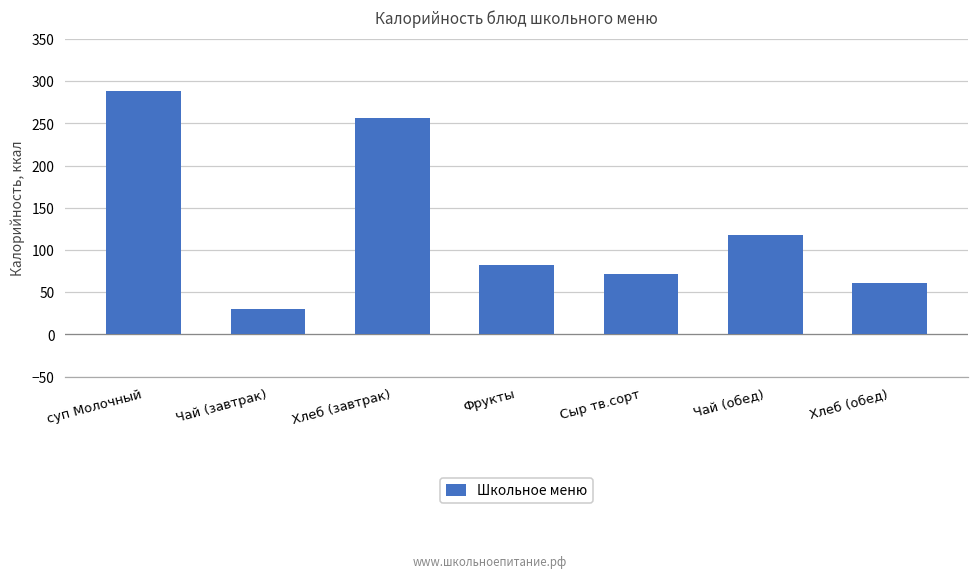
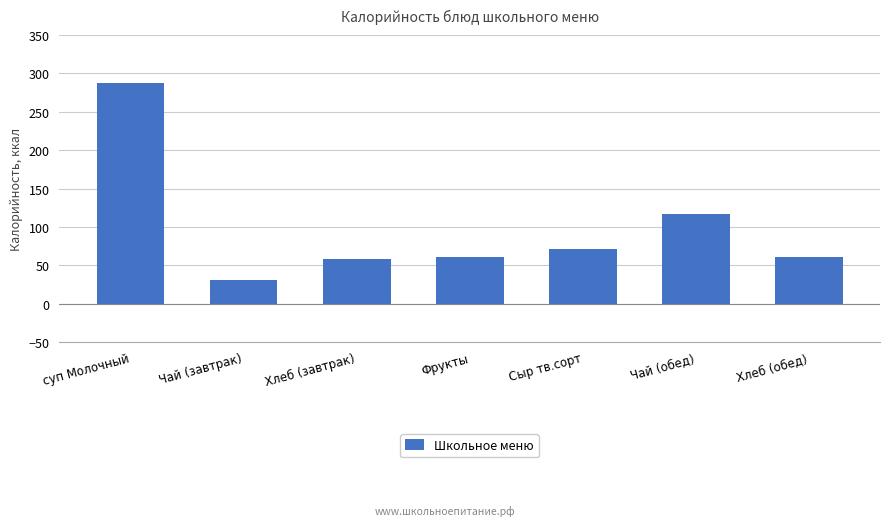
  {
    "суп Молочный": 290,
    "Чай (завтрак)": 30,
-   "Хлеб (завтрак)": 260,
-   "Фрукты": 80,
+   "Хлеб (завтрак)": 60,
+   "Фрукты": 60,
    "Сыр тв.сорт": 70,
    "Чай (обед)": 120,
    "Хлеб (обед)": 60
  }
